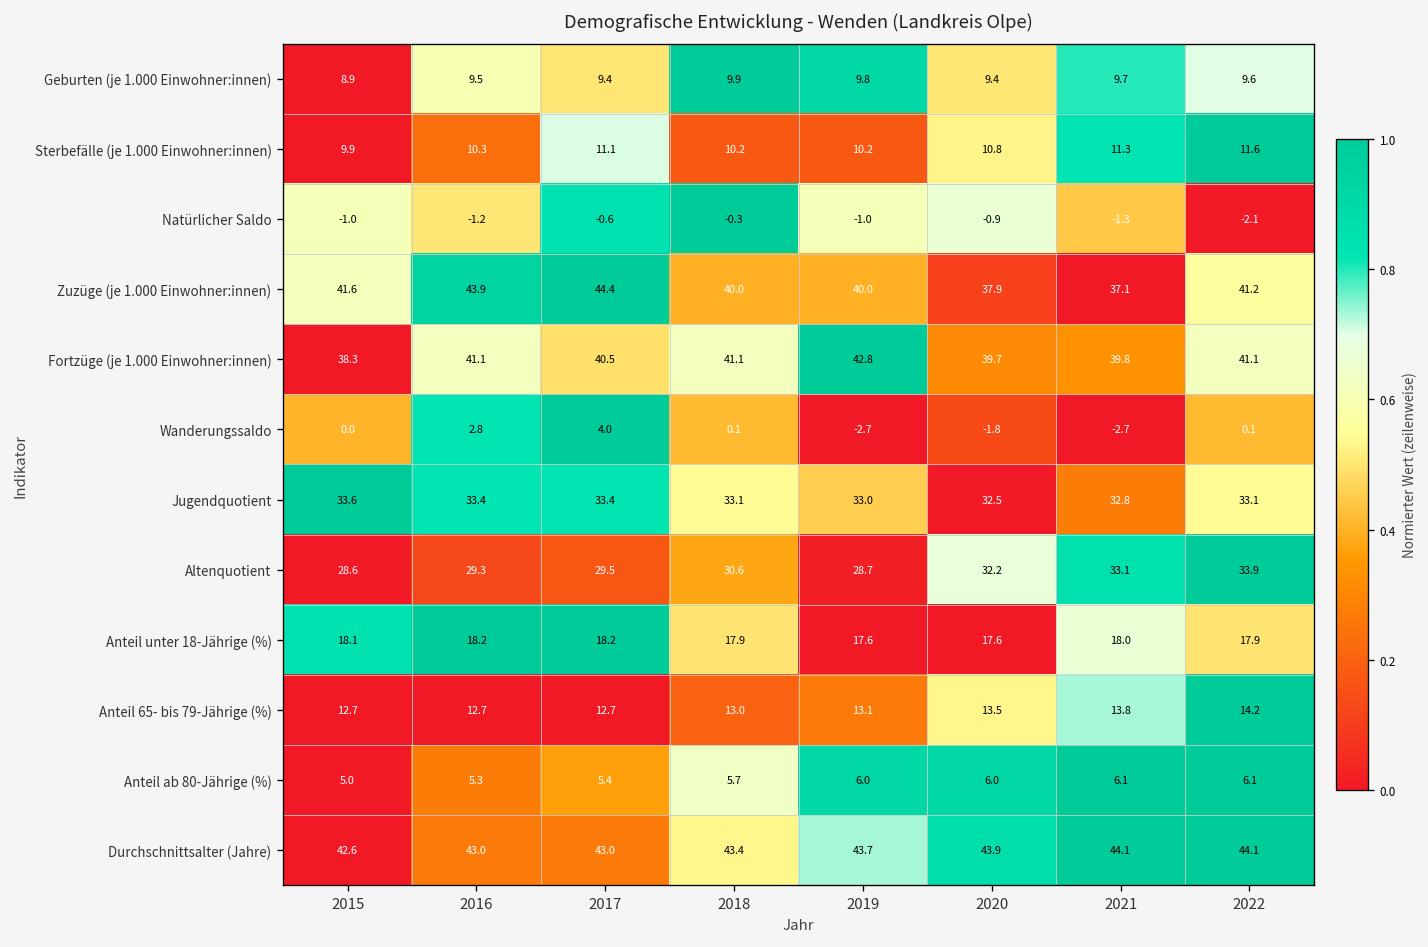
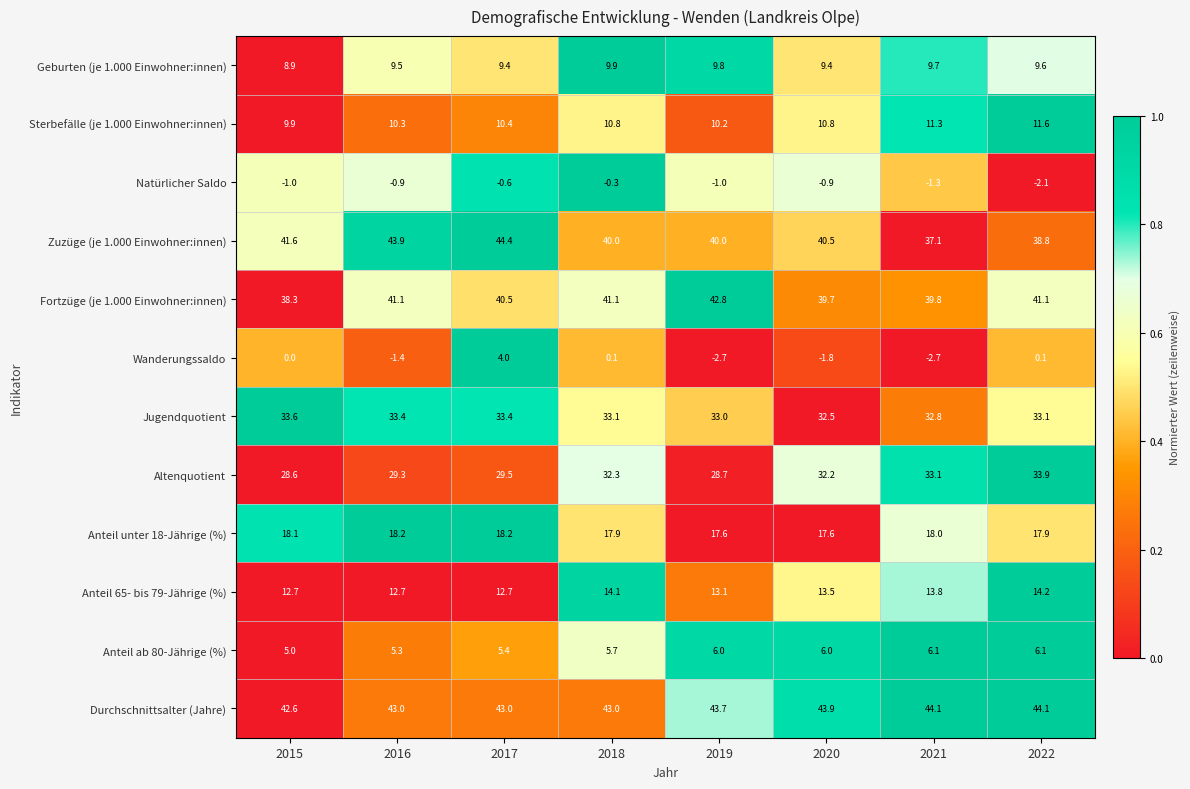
  {
    "Geburten (je 1.000 Einwohner:innen)": {
      "2015": 8.9,
      "2016": 9.5,
      "2017": 9.4,
      "2018": 9.9,
      "2019": 9.8,
      "2020": 9.4,
      "2021": 9.7,
      "2022": 9.6
    },
    "Sterbefälle (je 1.000 Einwohner:innen)": {
      "2015": 9.9,
      "2016": 10.3,
-     "2017": 11.1,
-     "2018": 10.2,
+     "2017": 10.4,
+     "2018": 10.8,
      "2019": 10.2,
      "2020": 10.8,
      "2021": 11.3,
      "2022": 11.6
    },
    "Natürlicher Saldo": {
      "2015": -1.0,
-     "2016": -1.2,
+     "2016": -0.9,
      "2017": -0.6,
      "2018": -0.3,
      "2019": -1.0,
      "2020": -0.9,
      "2021": -1.3,
      "2022": -2.1
    },
    "Zuzüge (je 1.000 Einwohner:innen)": {
      "2015": 41.6,
      "2016": 43.9,
      "2017": 44.4,
      "2018": 40.0,
      "2019": 40.0,
-     "2020": 37.9,
+     "2020": 40.5,
      "2021": 37.1,
-     "2022": 41.2
+     "2022": 38.8
    },
    "Fortzüge (je 1.000 Einwohner:innen)": {
      "2015": 38.3,
      "2016": 41.1,
      "2017": 40.5,
      "2018": 41.1,
      "2019": 42.8,
      "2020": 39.7,
      "2021": 39.8,
      "2022": 41.1
    },
    "Wanderungssaldo": {
      "2015": 0.0,
-     "2016": 2.8,
+     "2016": -1.4,
      "2017": 4.0,
      "2018": 0.1,
      "2019": -2.7,
      "2020": -1.8,
      "2021": -2.7,
      "2022": 0.1
    },
    "Jugendquotient": {
      "2015": 33.6,
      "2016": 33.4,
      "2017": 33.4,
      "2018": 33.1,
      "2019": 33.0,
      "2020": 32.5,
      "2021": 32.8,
      "2022": 33.1
    },
    "Altenquotient": {
      "2015": 28.6,
      "2016": 29.3,
      "2017": 29.5,
-     "2018": 30.6,
+     "2018": 32.3,
      "2019": 28.7,
      "2020": 32.2,
      "2021": 33.1,
      "2022": 33.9
    },
    "Anteil unter 18-Jährige (%)": {
      "2015": 18.1,
      "2016": 18.2,
      "2017": 18.2,
      "2018": 17.9,
      "2019": 17.6,
      "2020": 17.6,
      "2021": 18.0,
      "2022": 17.9
    },
    "Anteil 65- bis 79-Jährige (%)": {
      "2015": 12.7,
      "2016": 12.7,
      "2017": 12.7,
-     "2018": 13.0,
+     "2018": 14.1,
      "2019": 13.1,
      "2020": 13.5,
      "2021": 13.8,
      "2022": 14.2
    },
    "Anteil ab 80-Jährige (%)": {
      "2015": 5.0,
      "2016": 5.3,
      "2017": 5.4,
      "2018": 5.7,
      "2019": 6.0,
      "2020": 6.0,
      "2021": 6.1,
      "2022": 6.1
    },
    "Durchschnittsalter (Jahre)": {
      "2015": 42.6,
      "2016": 43.0,
      "2017": 43.0,
-     "2018": 43.4,
+     "2018": 43.0,
      "2019": 43.7,
      "2020": 43.9,
      "2021": 44.1,
      "2022": 44.1
    }
  }
